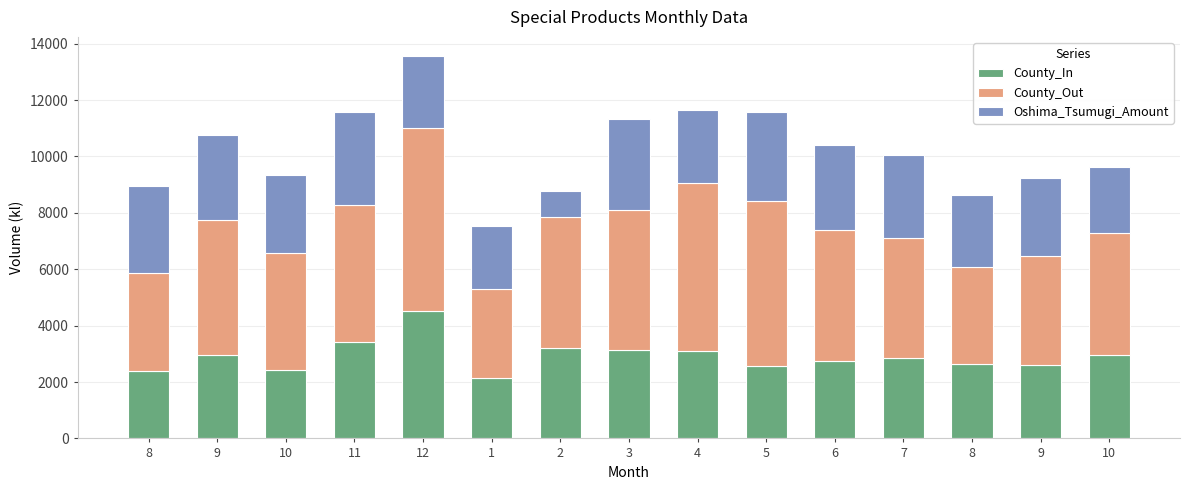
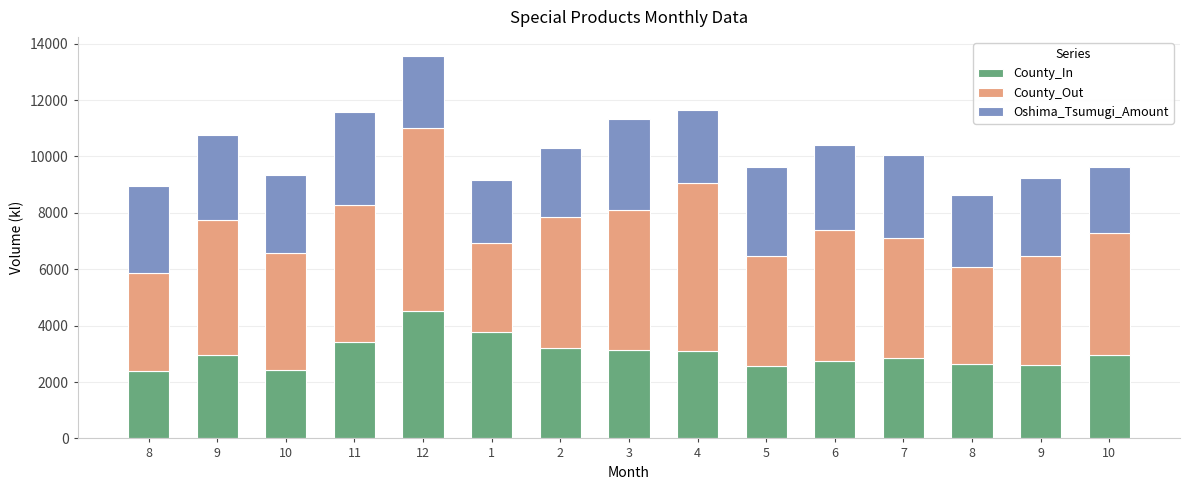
  {
    "County_In": {
      "11": 3400,
      "12": 4500,
-     "1": 2100,
+     "1": 3800,
      "2": 3200,
      "3": 3100,
      "4": 3100,
      "5": 2600,
      "6": 2700,
      "7": 2800
    },
    "County_Out": {
      "11": 4800,
      "12": 6500,
      "1": 3200,
      "2": 4700,
      "3": 5000,
      "4": 5900,
-     "5": 5800,
+     "5": 3900,
      "6": 4700,
      "7": 4300
    },
    "Oshima_Tsumugi_Amount": {
      "11": 3300,
      "12": 2600,
      "1": 2200,
-     "2": 900,
+     "2": 2400,
      "3": 3200,
      "4": 2600,
      "5": 3100,
      "6": 3000,
      "7": 2900
    }
  }
